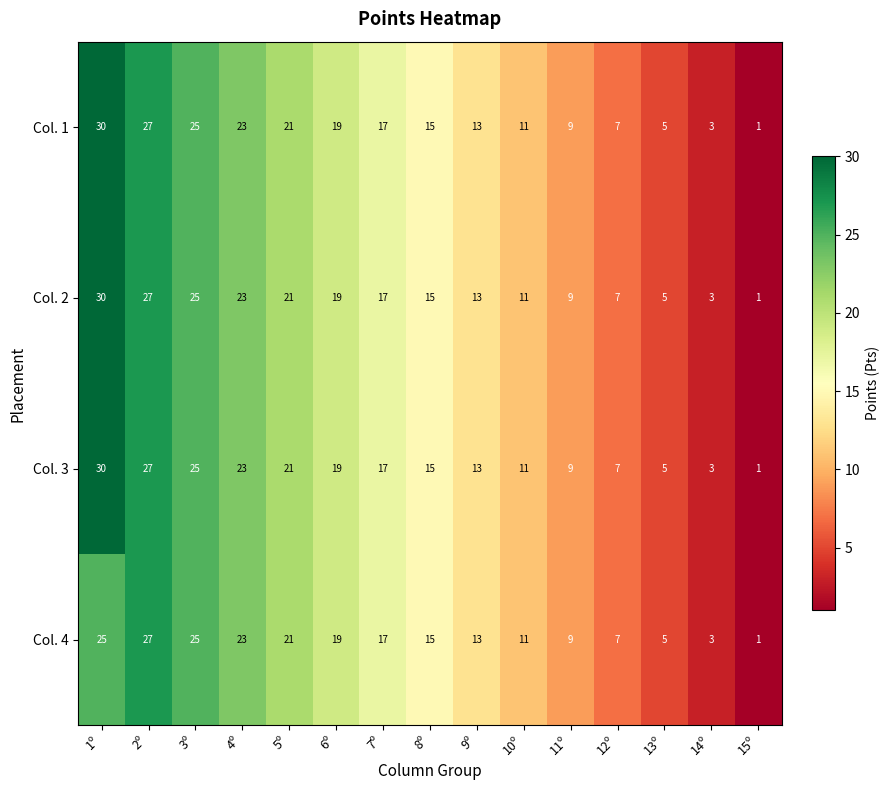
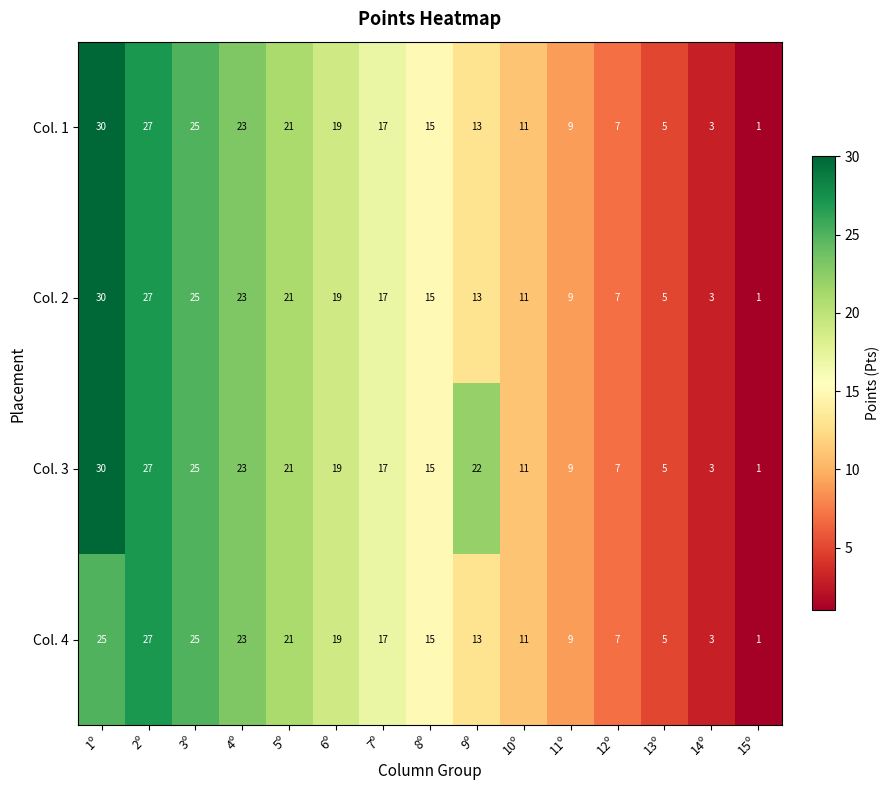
  {
    "Col. 1": {
      "1º": 30,
      "2º": 27,
      "3º": 25,
      "4º": 23,
      "5º": 21,
      "6º": 19,
      "7º": 17,
      "8º": 15,
      "9º": 13,
      "10º": 11,
      "11º": 9,
      "12º": 7,
      "13º": 5,
      "14º": 3,
      "15º": 1
    },
    "Col. 2": {
      "1º": 30,
      "2º": 27,
      "3º": 25,
      "4º": 23,
      "5º": 21,
      "6º": 19,
      "7º": 17,
      "8º": 15,
      "9º": 13,
      "10º": 11,
      "11º": 9,
      "12º": 7,
      "13º": 5,
      "14º": 3,
      "15º": 1
    },
    "Col. 3": {
      "1º": 30,
      "2º": 27,
      "3º": 25,
      "4º": 23,
      "5º": 21,
      "6º": 19,
      "7º": 17,
      "8º": 15,
-     "9º": 13,
+     "9º": 22,
      "10º": 11,
      "11º": 9,
      "12º": 7,
      "13º": 5,
      "14º": 3,
      "15º": 1
    },
    "Col. 4": {
      "1º": 25,
      "2º": 27,
      "3º": 25,
      "4º": 23,
      "5º": 21,
      "6º": 19,
      "7º": 17,
      "8º": 15,
      "9º": 13,
      "10º": 11,
      "11º": 9,
      "12º": 7,
      "13º": 5,
      "14º": 3,
      "15º": 1
    }
  }
